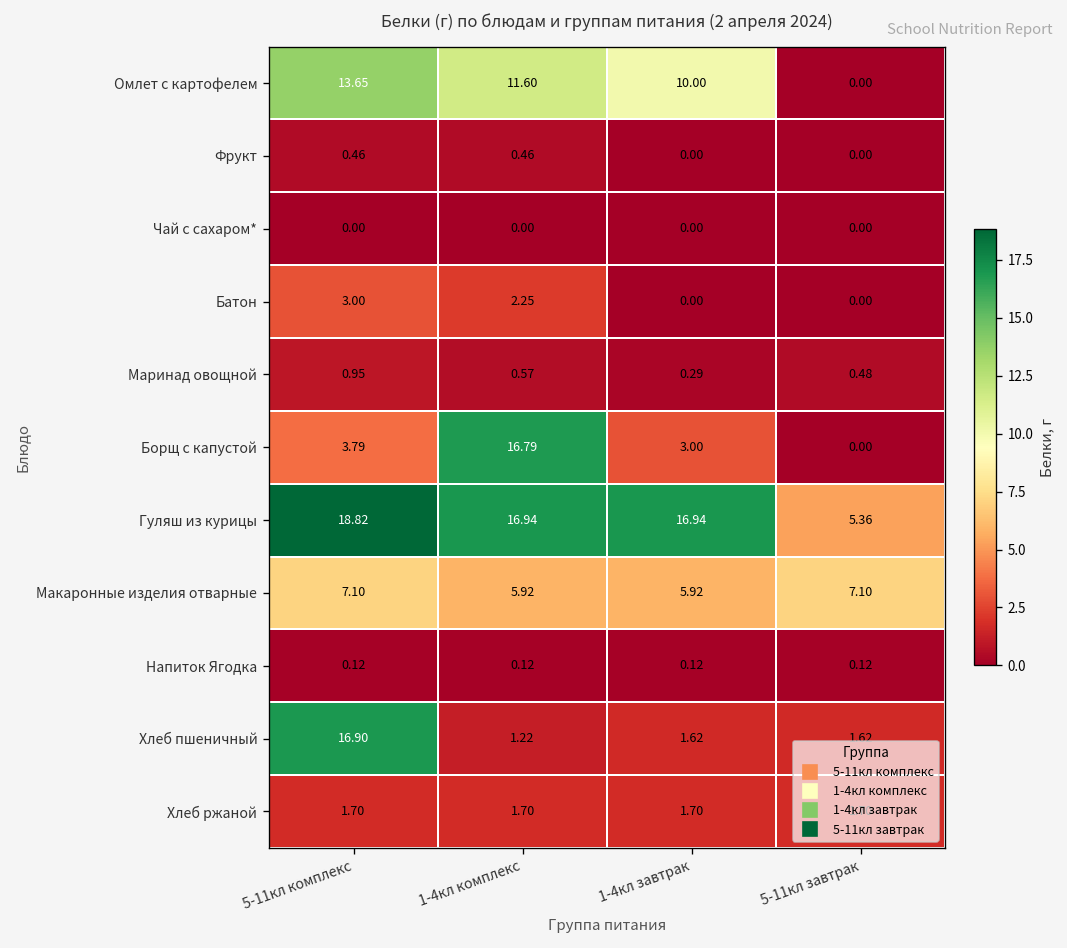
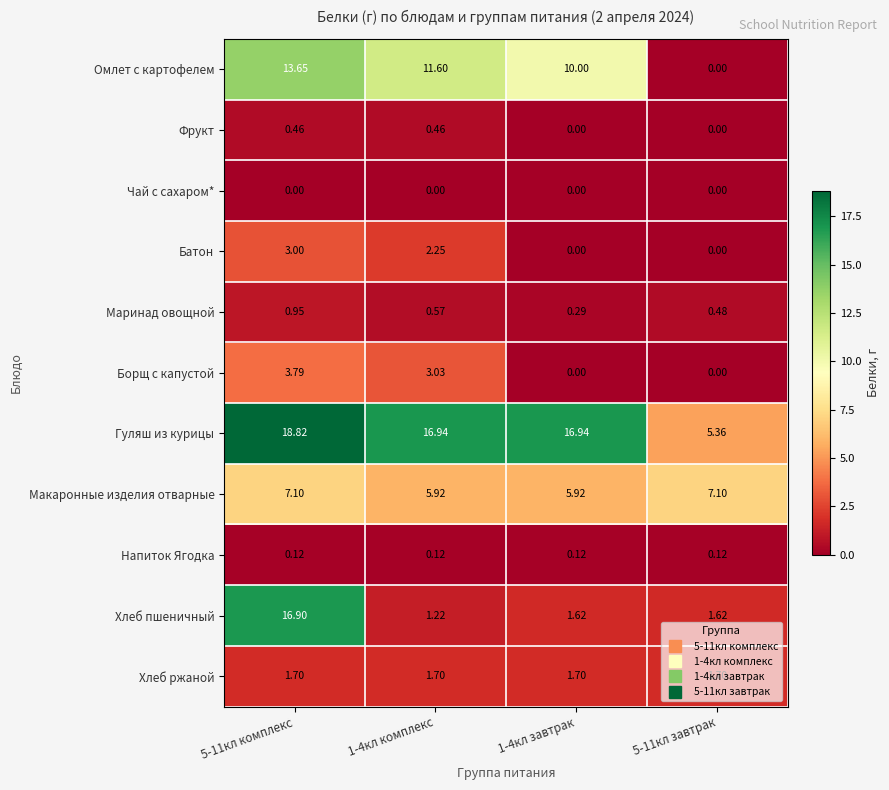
  {
    "Омлет с картофелем": {
      "5-11кл комплекс": 13.65,
      "1-4кл комплекс": 11.60,
      "1-4кл завтрак": 10.00,
      "5-11кл завтрак": 0.00
    },
    "Фрукт": {
      "5-11кл комплекс": 0.46,
      "1-4кл комплекс": 0.46,
      "1-4кл завтрак": 0.00,
      "5-11кл завтрак": 0.00
    },
    "Чай с сахаром*": {
      "5-11кл комплекс": 0.00,
      "1-4кл комплекс": 0.00,
      "1-4кл завтрак": 0.00,
      "5-11кл завтрак": 0.00
    },
    "Батон": {
      "5-11кл комплекс": 3.00,
      "1-4кл комплекс": 2.25,
      "1-4кл завтрак": 0.00,
      "5-11кл завтрак": 0.00
    },
    "Маринад овощной": {
      "5-11кл комплекс": 0.95,
      "1-4кл комплекс": 0.57,
      "1-4кл завтрак": 0.29,
      "5-11кл завтрак": 0.48
    },
    "Борщ с капустой": {
      "5-11кл комплекс": 3.79,
-     "1-4кл комплекс": 16.79,
-     "1-4кл завтрак": 3.00,
+     "1-4кл комплекс": 3.03,
+     "1-4кл завтрак": 0.00,
      "5-11кл завтрак": 0.00
    },
    "Гуляш из курицы": {
      "5-11кл комплекс": 18.82,
      "1-4кл комплекс": 16.94,
      "1-4кл завтрак": 16.94,
      "5-11кл завтрак": 5.36
    },
    "Макаронные изделия отварные": {
      "5-11кл комплекс": 7.10,
      "1-4кл комплекс": 5.92,
      "1-4кл завтрак": 5.92,
      "5-11кл завтрак": 7.10
    },
    "Напиток Ягодка": {
      "5-11кл комплекс": 0.12,
      "1-4кл комплекс": 0.12,
      "1-4кл завтрак": 0.12,
      "5-11кл завтрак": 0.12
    },
    "Хлеб пшеничный": {
      "5-11кл комплекс": 16.90,
      "1-4кл комплекс": 1.22,
      "1-4кл завтрак": 1.62,
      "5-11кл завтрак": 1.62
    },
    "Хлеб ржаной": {
      "5-11кл комплекс": 1.70,
      "1-4кл комплекс": 1.70,
      "1-4кл завтрак": 1.70
    }
  }
